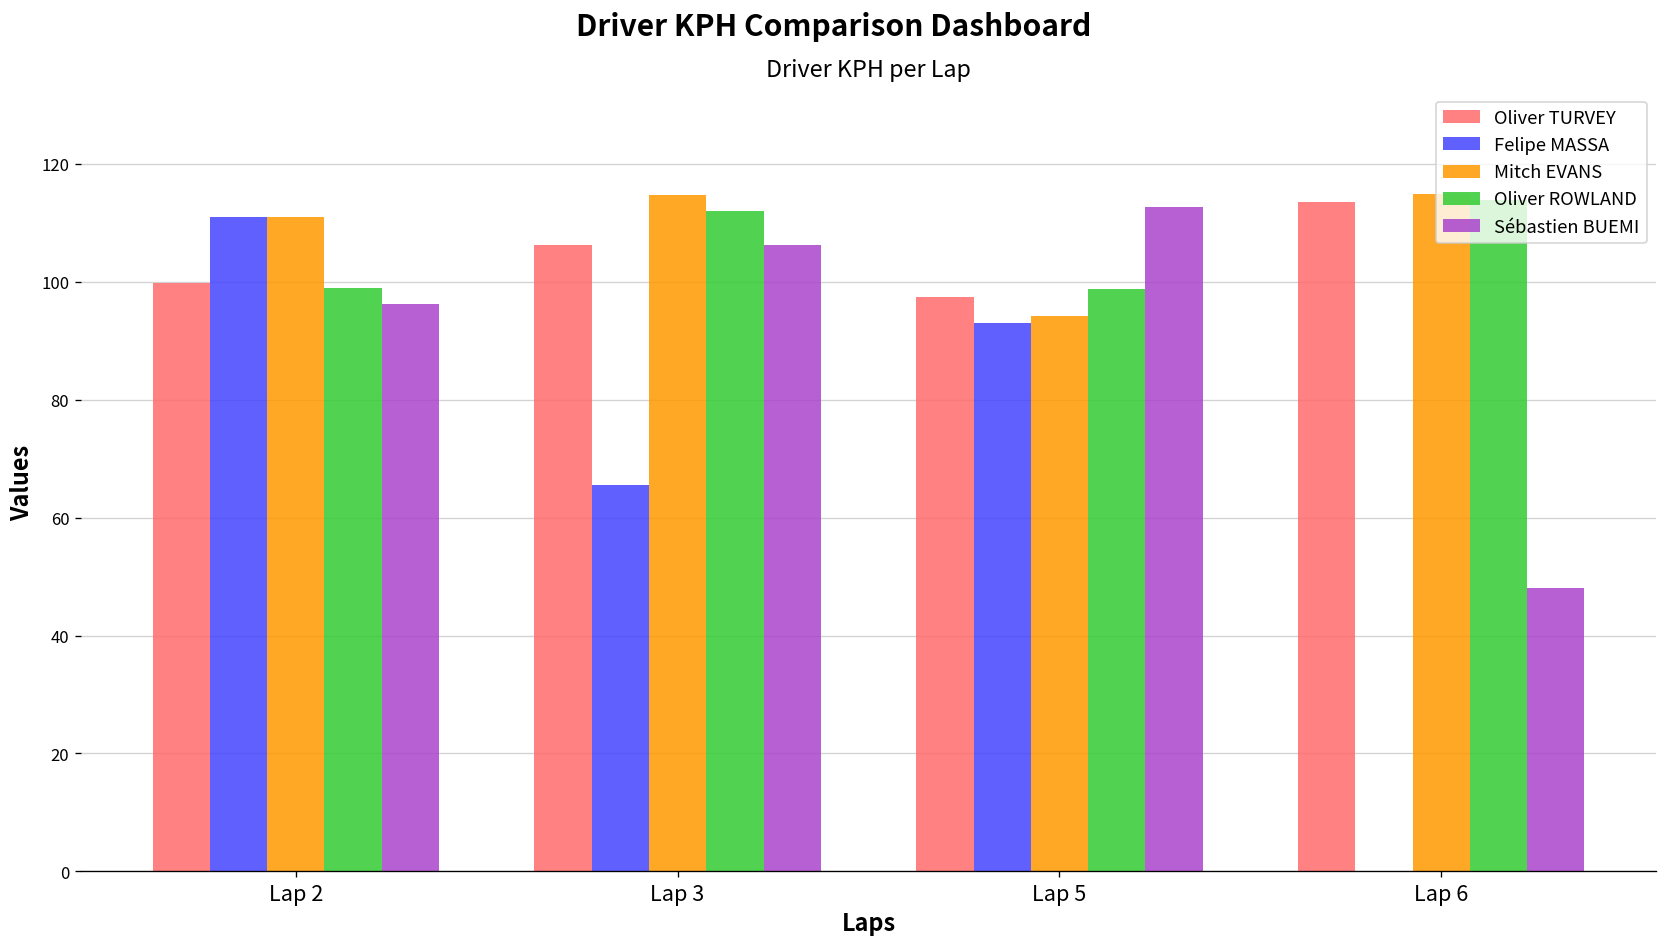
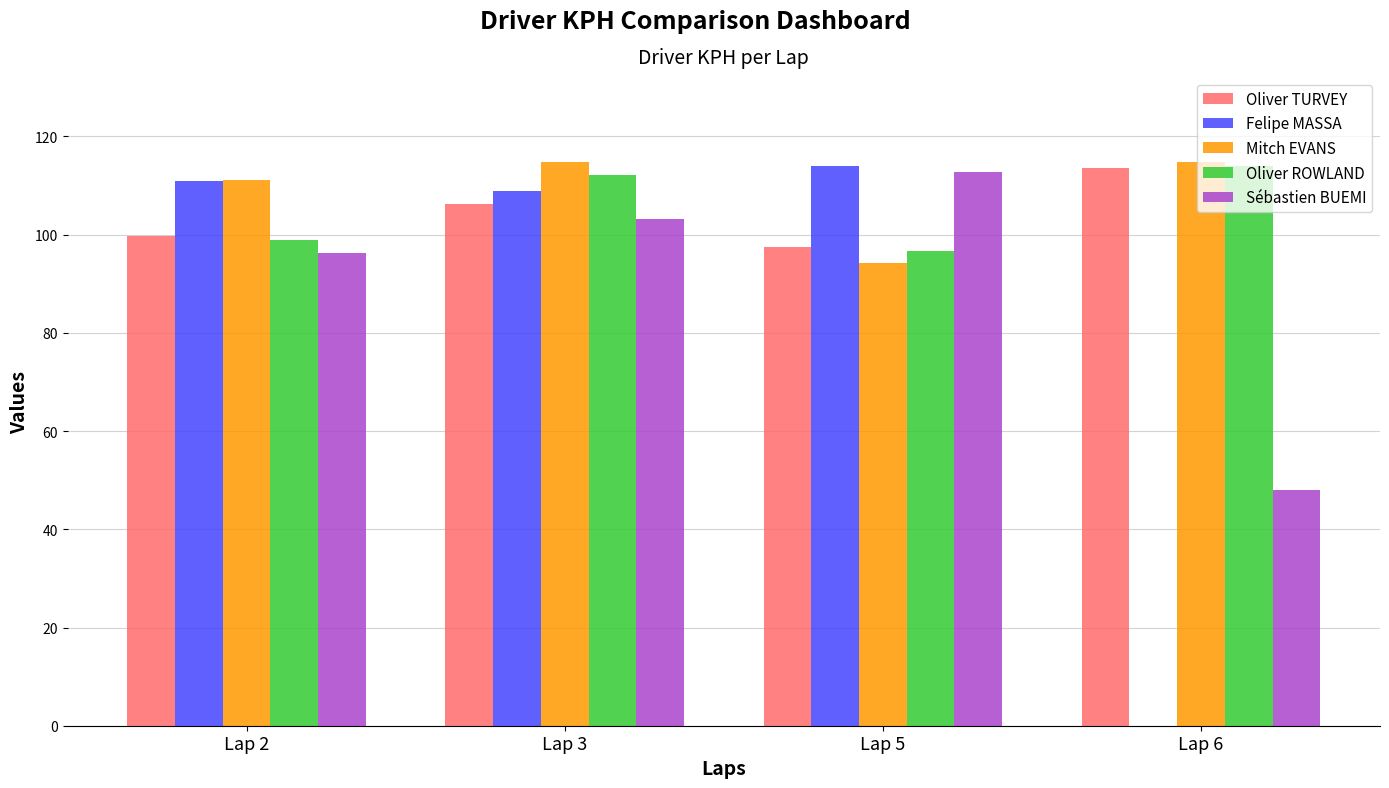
  {
    "Oliver TURVEY": {
      "Lap 2": 100,
      "Lap 3": 106,
      "Lap 5": 98,
      "Lap 6": 114
    },
    "Felipe MASSA": {
      "Lap 2": 111,
-     "Lap 3": 66,
-     "Lap 5": 93,
+     "Lap 3": 109,
+     "Lap 5": 114,
      "Lap 6": 0
    },
    "Mitch EVANS": {
      "Lap 2": 111,
      "Lap 3": 115,
      "Lap 5": 94
    },
    "Oliver ROWLAND": {
      "Lap 2": 99,
      "Lap 3": 112,
-     "Lap 5": 99
+     "Lap 5": 97
    },
    "Sébastien BUEMI": {
      "Lap 2": 96,
-     "Lap 3": 106,
+     "Lap 3": 103,
      "Lap 5": 113,
      "Lap 6": 48
    }
  }
